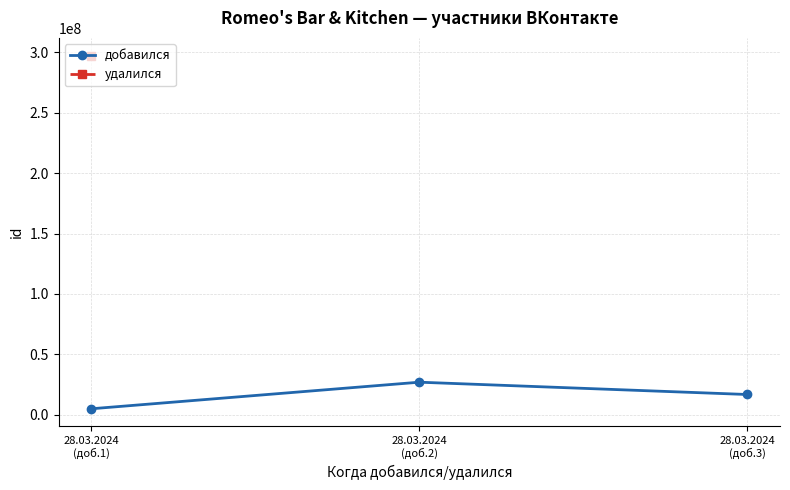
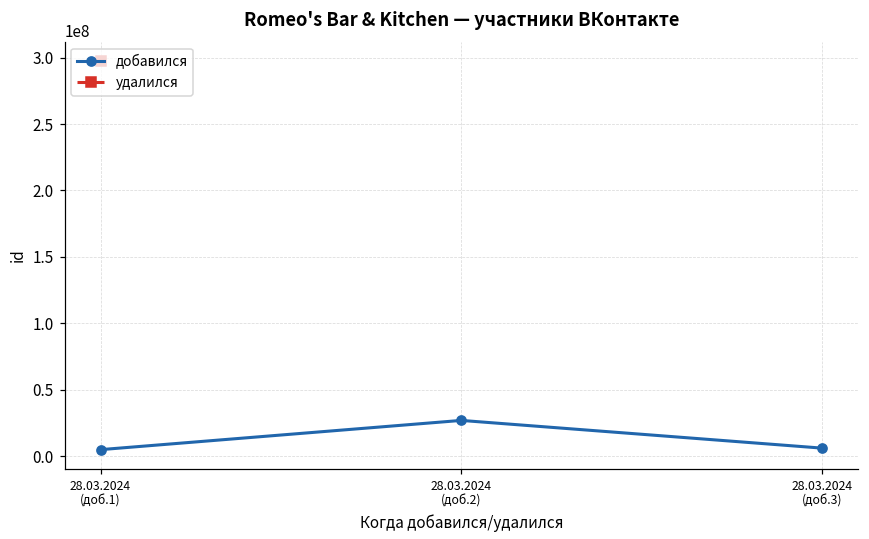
  {
    "добавился": {
      "28.03.2024 (доб.1)": 5000000,
      "28.03.2024 (доб.2)": 27000000,
-     "28.03.2024 (доб.3)": 17000000
+     "28.03.2024 (доб.3)": 6000000
    }
  }
